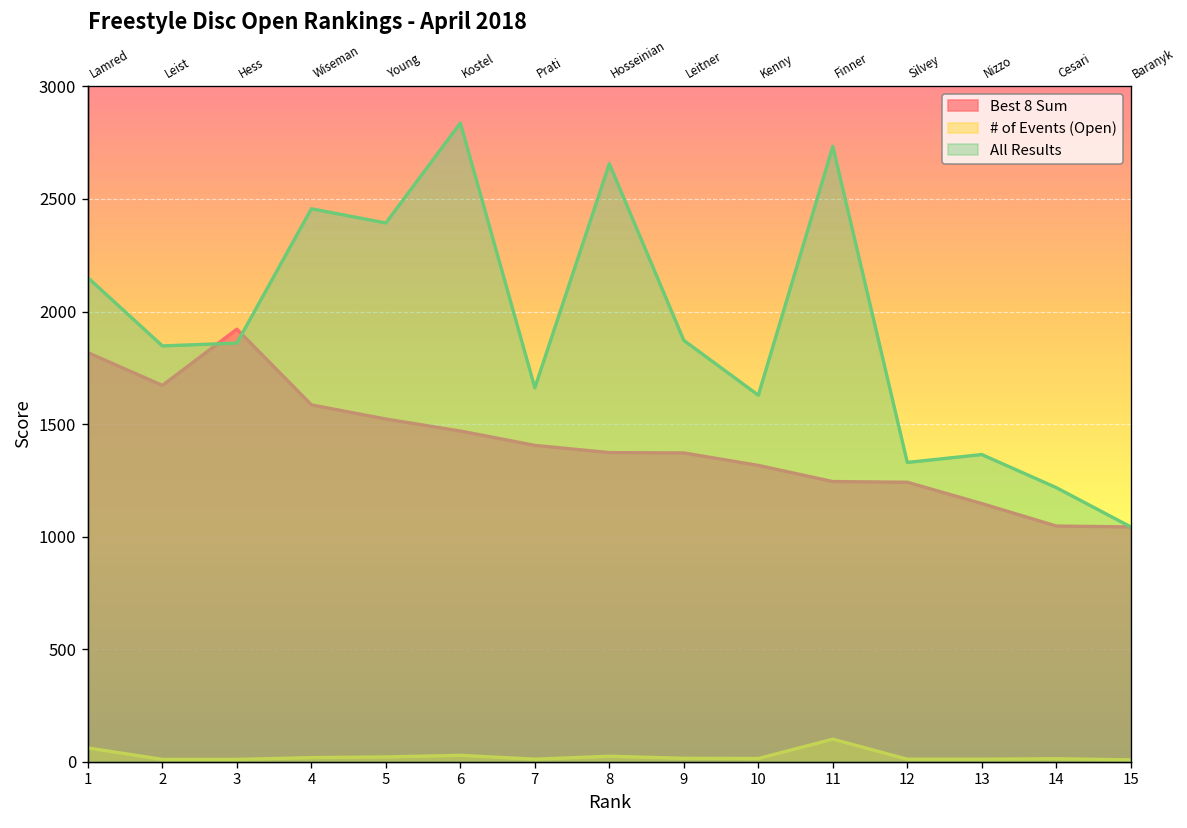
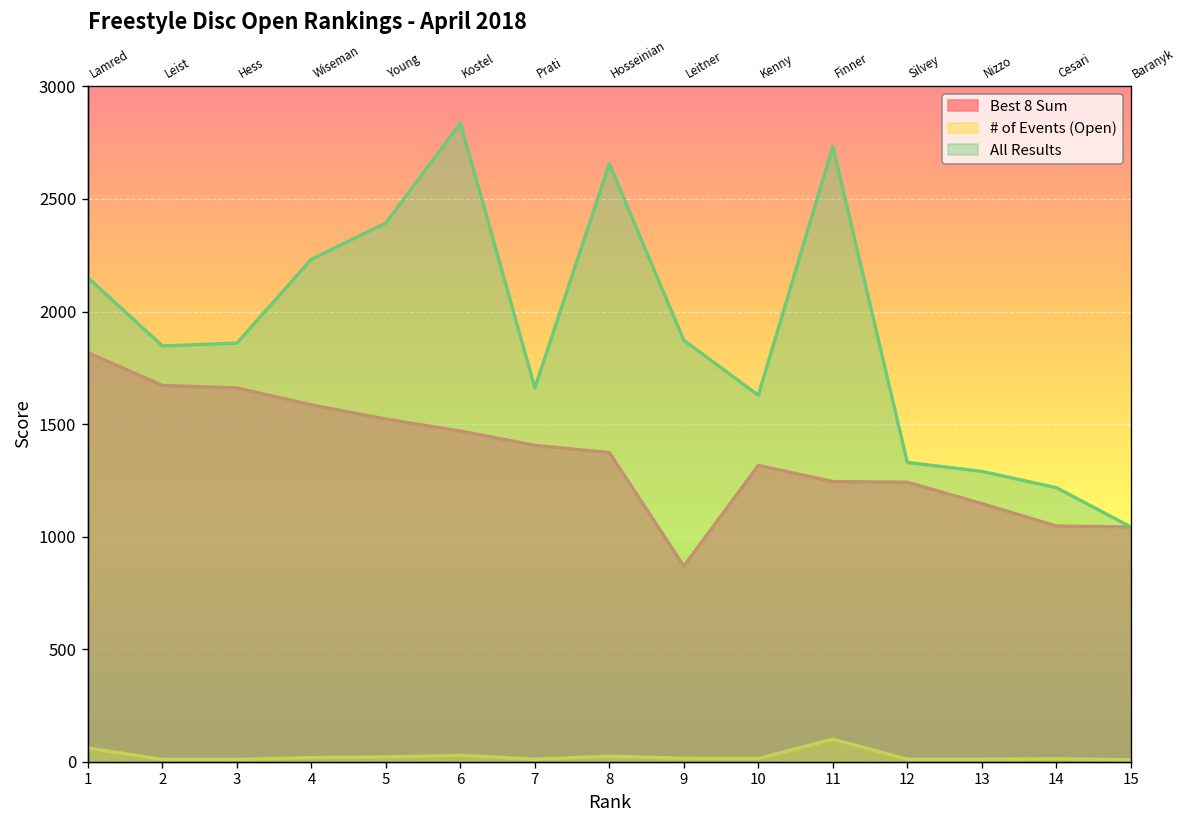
  {
    "Best 8 Sum": {
      "1": 1820,
      "2": 1670,
-     "3": 1920,
+     "3": 1660,
      "4": 1590,
      "5": 1520,
      "6": 1470,
      "7": 1410,
      "8": 1370,
-     "9": 1370,
+     "9": 870,
      "10": 1320,
      "11": 1240,
      "12": 1240,
      "13": 1150,
      "14": 1050
    },
    "# of Events (Open)": {
      "1": 60,
      "2": 10,
      "3": 10,
      "4": 20,
      "5": 20,
      "6": 30,
      "7": 10,
      "8": 20,
      "9": 20,
      "10": 10,
      "11": 100,
      "12": 10,
      "13": 10,
      "14": 10,
      "15": 10
    },
    "All Results": {
      "1": 2150,
      "2": 1850,
      "3": 1860,
-     "4": 2460,
+     "4": 2230,
      "5": 2390,
      "6": 2840,
      "7": 1660,
      "8": 2660,
      "9": 1870,
      "10": 1630,
      "11": 2730,
      "12": 1330,
-     "13": 1360,
+     "13": 1290,
      "14": 1220
    }
  }
